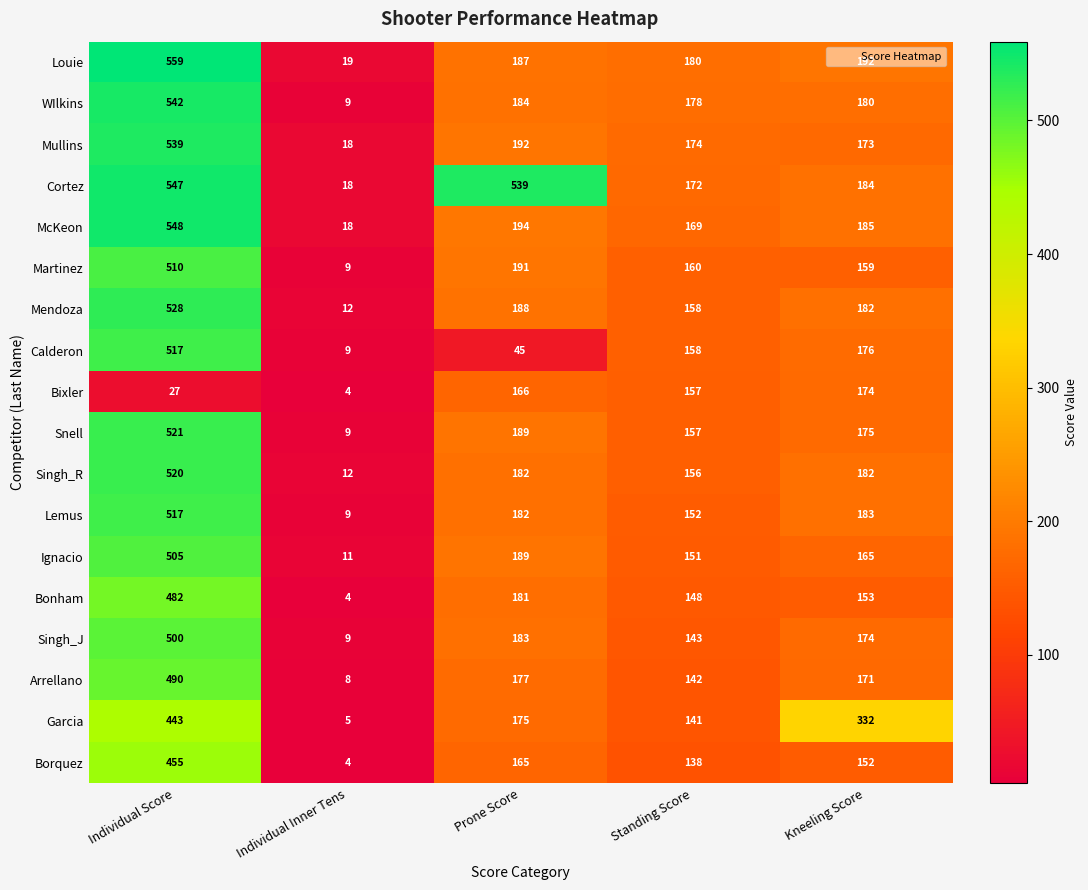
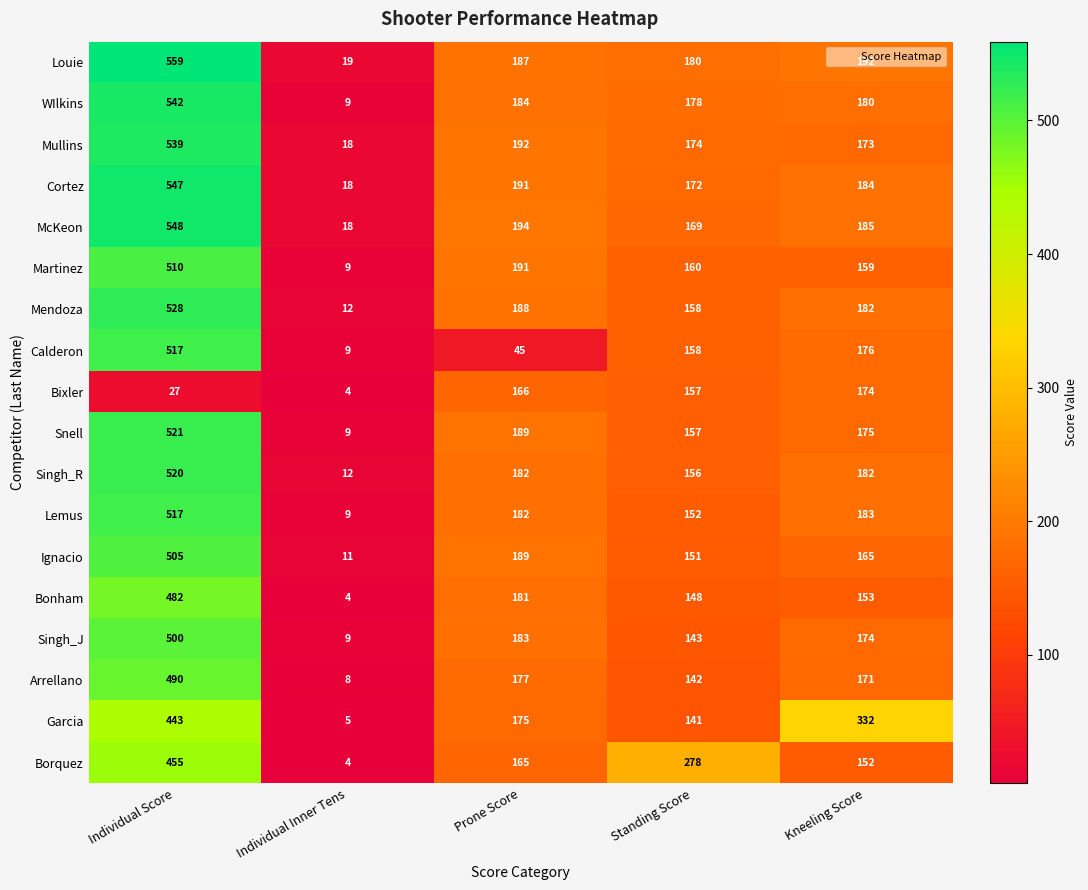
  {
    "Louie": {
      "Individual Score": 559,
      "Individual Inner Tens": 19,
      "Prone Score": 187,
      "Standing Score": 180
    },
    "WIlkins": {
      "Individual Score": 542,
      "Individual Inner Tens": 9,
      "Prone Score": 184,
      "Standing Score": 178,
      "Kneeling Score": 180
    },
    "Mullins": {
      "Individual Score": 539,
      "Individual Inner Tens": 18,
      "Prone Score": 192,
      "Standing Score": 174,
      "Kneeling Score": 173
    },
    "Cortez": {
      "Individual Score": 547,
      "Individual Inner Tens": 18,
-     "Prone Score": 539,
+     "Prone Score": 191,
      "Standing Score": 172,
      "Kneeling Score": 184
    },
    "McKeon": {
      "Individual Score": 548,
      "Individual Inner Tens": 18,
      "Prone Score": 194,
      "Standing Score": 169,
      "Kneeling Score": 185
    },
    "Martinez": {
      "Individual Score": 510,
      "Individual Inner Tens": 9,
      "Prone Score": 191,
      "Standing Score": 160,
      "Kneeling Score": 159
    },
    "Mendoza": {
      "Individual Score": 528,
      "Individual Inner Tens": 12,
      "Prone Score": 188,
      "Standing Score": 158,
      "Kneeling Score": 182
    },
    "Calderon": {
      "Individual Score": 517,
      "Individual Inner Tens": 9,
      "Prone Score": 45,
      "Standing Score": 158,
      "Kneeling Score": 176
    },
    "Bixler": {
      "Individual Score": 27,
      "Individual Inner Tens": 4,
      "Prone Score": 166,
      "Standing Score": 157,
      "Kneeling Score": 174
    },
    "Snell": {
      "Individual Score": 521,
      "Individual Inner Tens": 9,
      "Prone Score": 189,
      "Standing Score": 157,
      "Kneeling Score": 175
    },
    "Singh_R": {
      "Individual Score": 520,
      "Individual Inner Tens": 12,
      "Prone Score": 182,
      "Standing Score": 156,
      "Kneeling Score": 182
    },
    "Lemus": {
      "Individual Score": 517,
      "Individual Inner Tens": 9,
      "Prone Score": 182,
      "Standing Score": 152,
      "Kneeling Score": 183
    },
    "Ignacio": {
      "Individual Score": 505,
      "Individual Inner Tens": 11,
      "Prone Score": 189,
      "Standing Score": 151,
      "Kneeling Score": 165
    },
    "Bonham": {
      "Individual Score": 482,
      "Individual Inner Tens": 4,
      "Prone Score": 181,
      "Standing Score": 148,
      "Kneeling Score": 153
    },
    "Singh_J": {
      "Individual Score": 500,
      "Individual Inner Tens": 9,
      "Prone Score": 183,
      "Standing Score": 143,
      "Kneeling Score": 174
    },
    "Arrellano": {
      "Individual Score": 490,
      "Individual Inner Tens": 8,
      "Prone Score": 177,
      "Standing Score": 142,
      "Kneeling Score": 171
    },
    "Garcia": {
      "Individual Score": 443,
      "Individual Inner Tens": 5,
      "Prone Score": 175,
      "Standing Score": 141,
      "Kneeling Score": 332
    },
    "Borquez": {
      "Individual Score": 455,
      "Individual Inner Tens": 4,
      "Prone Score": 165,
-     "Standing Score": 138,
+     "Standing Score": 278,
      "Kneeling Score": 152
    }
  }
